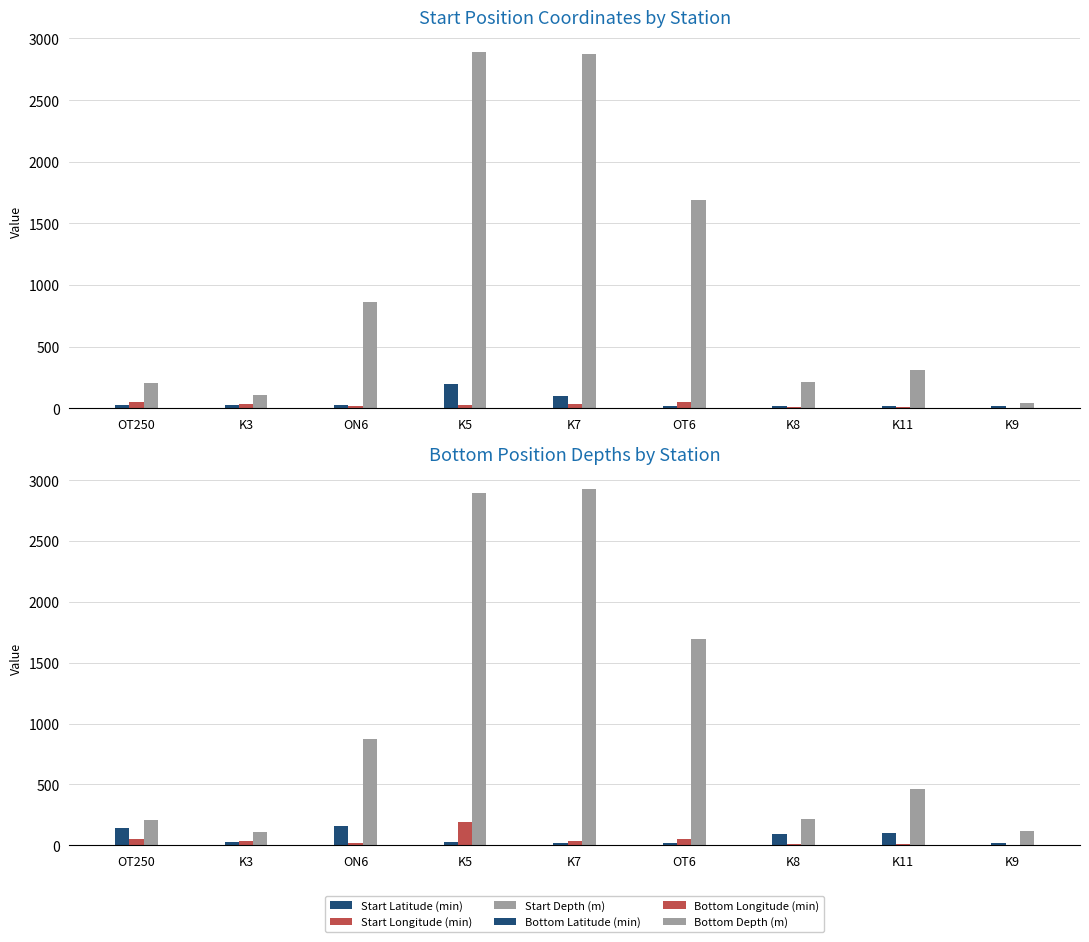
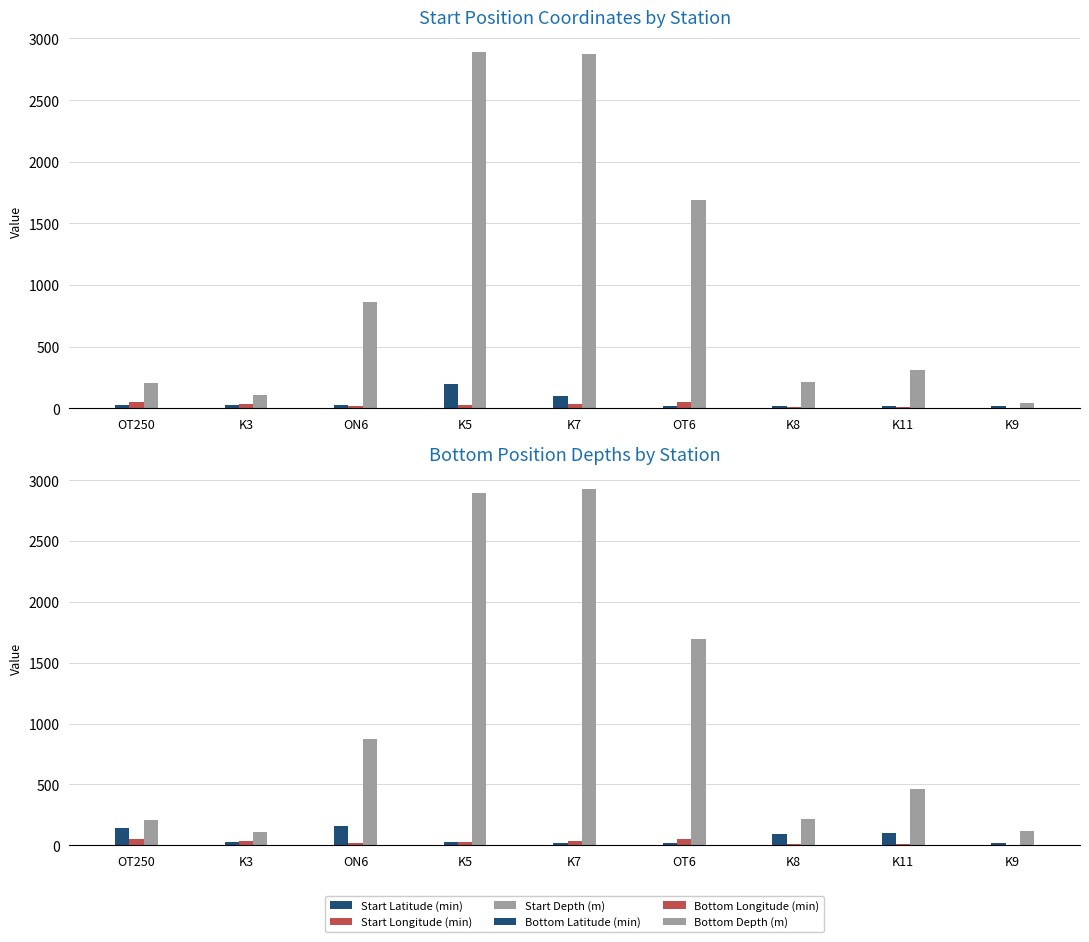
  {
    "Start Position Coordinates by Station": {
      "Start Latitude (min)": {
        "OT250": 20,
        "K3": 30,
        "ON6": 30,
        "K5": 200,
        "K7": 100,
        "OT6": 20,
        "K8": 20,
        "K11": 20,
        "K9": 20
      },
      "Start Longitude (min)": {
        "OT250": 50,
        "K3": 40,
        "K5": 30,
        "K7": 30,
        "OT6": 50
      },
      "Start Depth (m)": {
        "OT250": 210,
        "K3": 110,
        "ON6": 860,
        "K5": 2890,
        "K7": 2880,
        "OT6": 1690,
        "K8": 220,
        "K11": 310,
        "K9": 40
      }
    },
    "Bottom Position Depths by Station": {
      "Bottom Latitude (min)": {
        "OT250": 140,
        "K3": 30,
        "ON6": 160,
        "K5": 30,
        "K8": 90,
        "K11": 100,
        "K9": 20
      },
      "Bottom Longitude (min)": {
        "OT250": 50,
        "K3": 40,
-       "K5": 190,
+       "K5": 30,
        "K7": 30,
        "OT6": 50
      },
      "Bottom Depth (m)": {
        "OT250": 210,
        "K3": 110,
        "ON6": 870,
        "K5": 2890,
        "K7": 2930,
        "OT6": 1690,
        "K8": 220,
        "K11": 460,
        "K9": 120
      }
    }
  }
